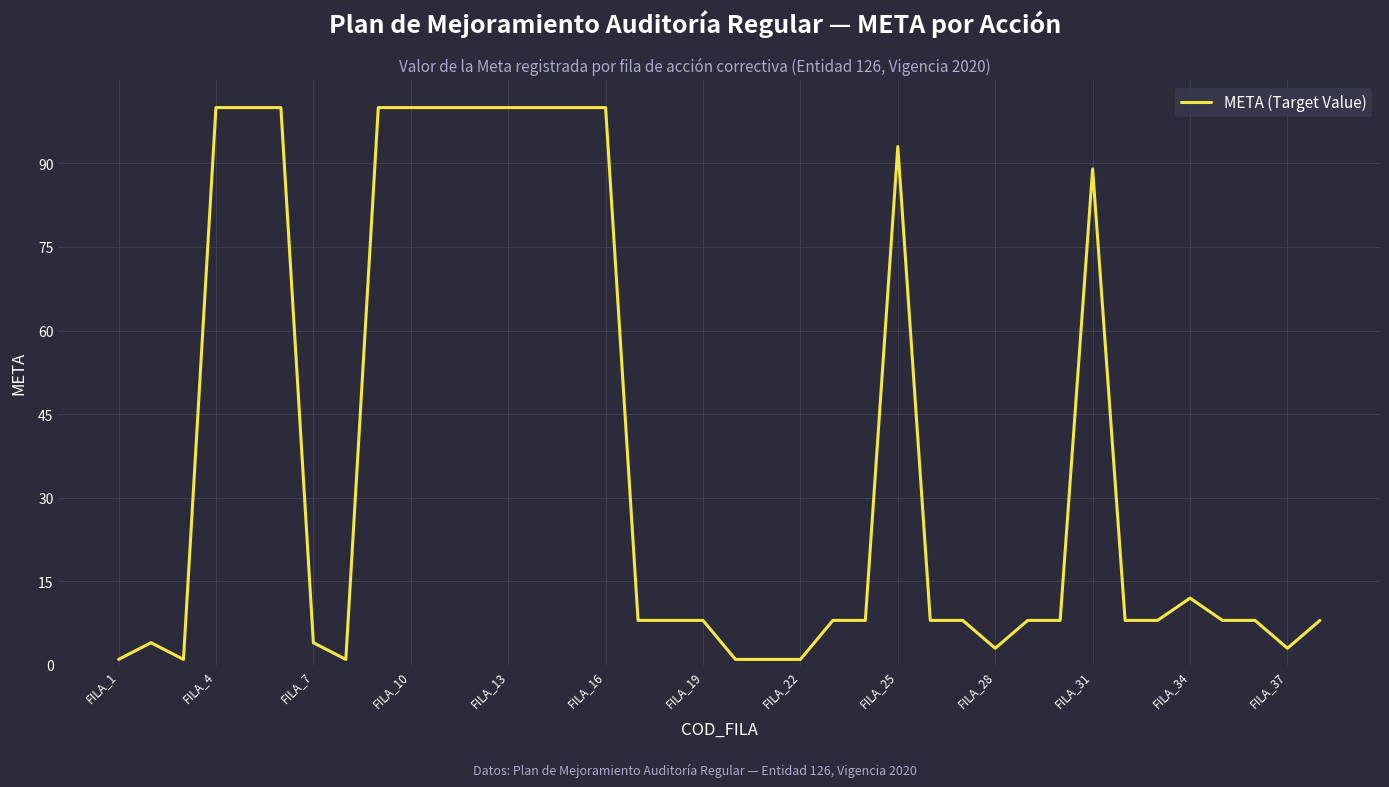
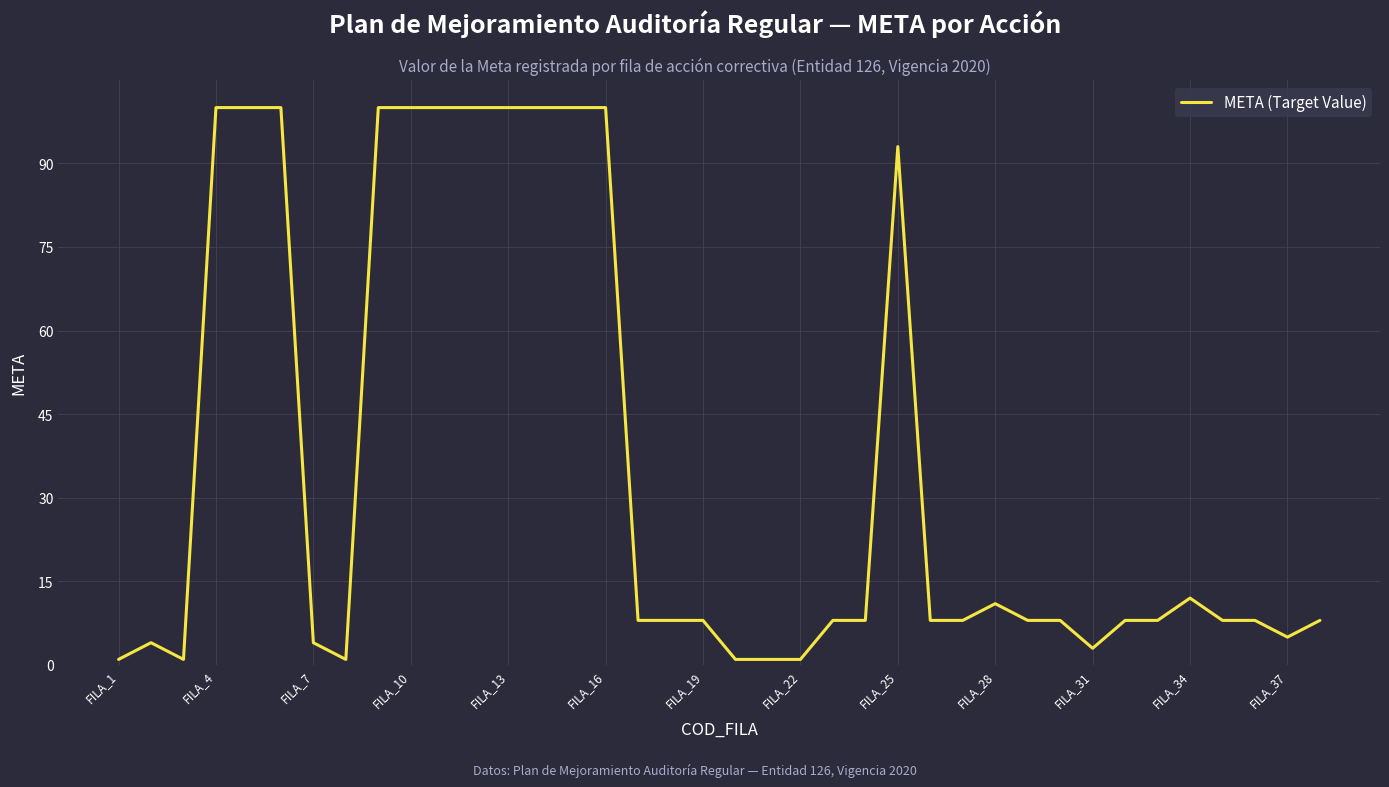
  {
    "FILA_1": 1,
    "FILA_4": 100,
    "FILA_7": 4,
    "FILA_10": 100,
    "FILA_13": 100,
    "FILA_16": 100,
    "FILA_19": 8,
    "FILA_22": 1,
    "FILA_25": 93,
-   "FILA_28": 3,
-   "FILA_31": 89,
+   "FILA_28": 11,
+   "FILA_31": 3,
    "FILA_34": 12,
-   "FILA_37": 3
+   "FILA_37": 5
  }
